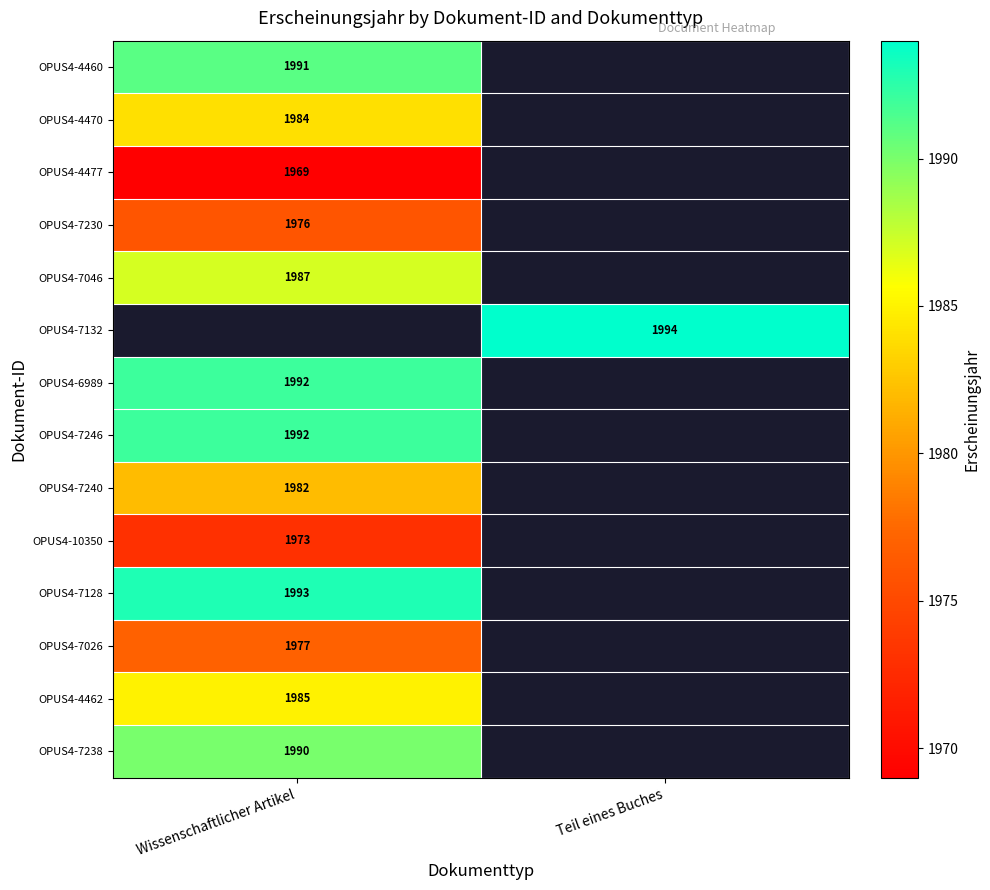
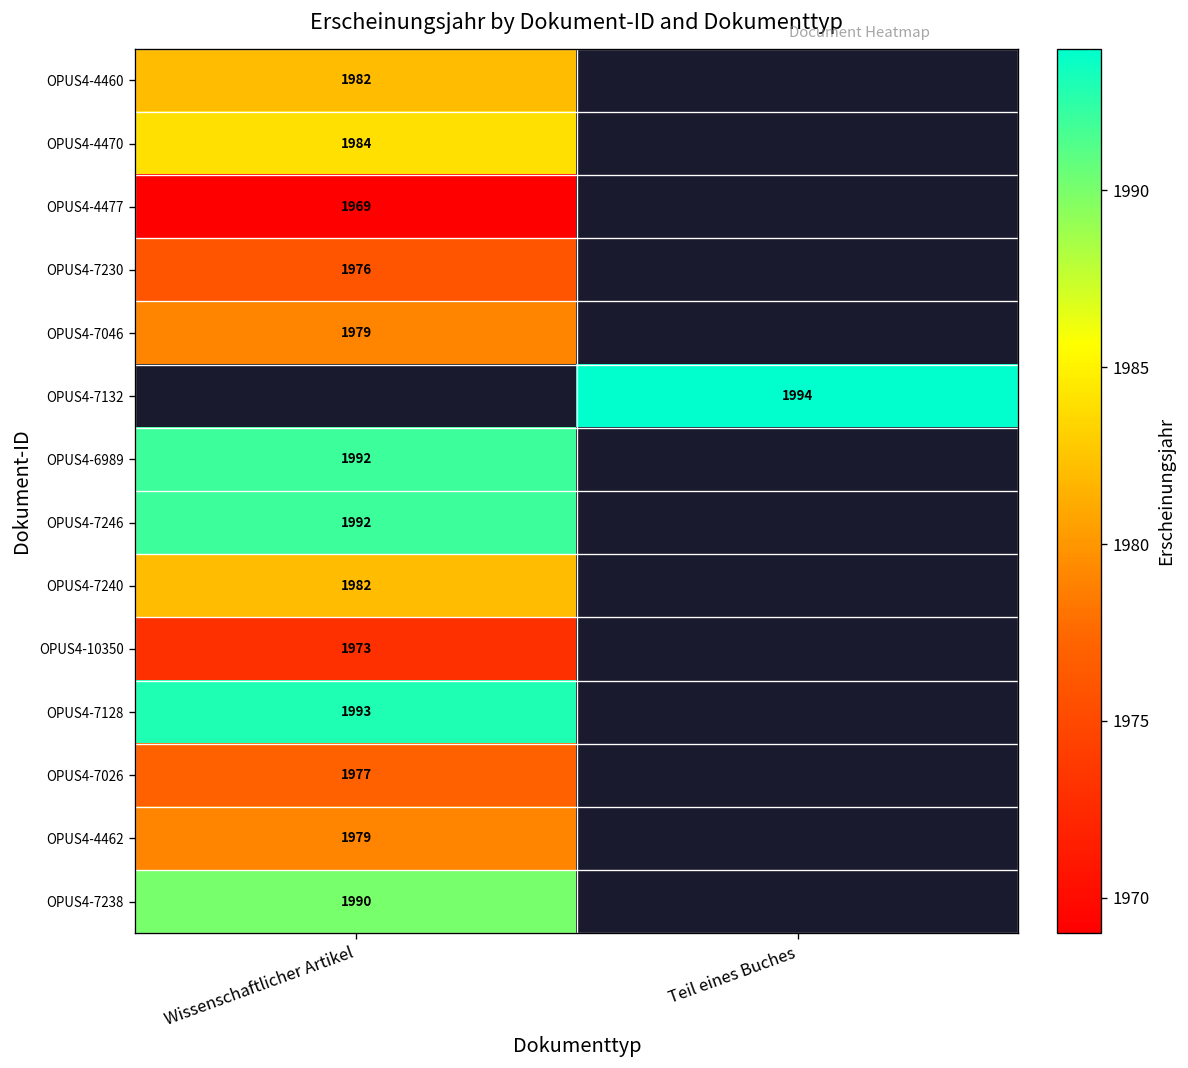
  {
    "OPUS4-4460": {
-     "Wissenschaftlicher Artikel": 1991
+     "Wissenschaftlicher Artikel": 1982
    },
    "OPUS4-4470": {
      "Wissenschaftlicher Artikel": 1984
    },
    "OPUS4-4477": {
      "Wissenschaftlicher Artikel": 1969
    },
    "OPUS4-7230": {
      "Wissenschaftlicher Artikel": 1976
    },
    "OPUS4-7046": {
-     "Wissenschaftlicher Artikel": 1987
+     "Wissenschaftlicher Artikel": 1979
    },
    "OPUS4-7132": {
      "Teil eines Buches": 1994
    },
    "OPUS4-6989": {
      "Wissenschaftlicher Artikel": 1992
    },
    "OPUS4-7246": {
      "Wissenschaftlicher Artikel": 1992
    },
    "OPUS4-7240": {
      "Wissenschaftlicher Artikel": 1982
    },
    "OPUS4-10350": {
      "Wissenschaftlicher Artikel": 1973
    },
    "OPUS4-7128": {
      "Wissenschaftlicher Artikel": 1993
    },
    "OPUS4-7026": {
      "Wissenschaftlicher Artikel": 1977
    },
    "OPUS4-4462": {
-     "Wissenschaftlicher Artikel": 1985
+     "Wissenschaftlicher Artikel": 1979
    },
    "OPUS4-7238": {
      "Wissenschaftlicher Artikel": 1990
    }
  }
